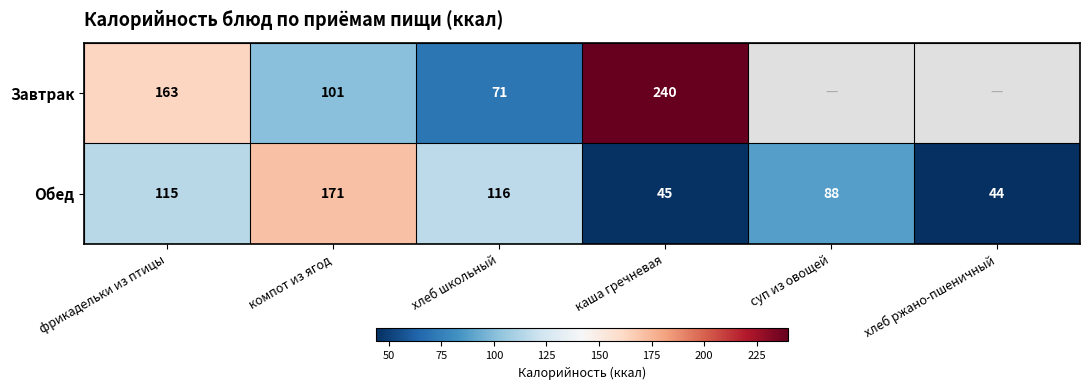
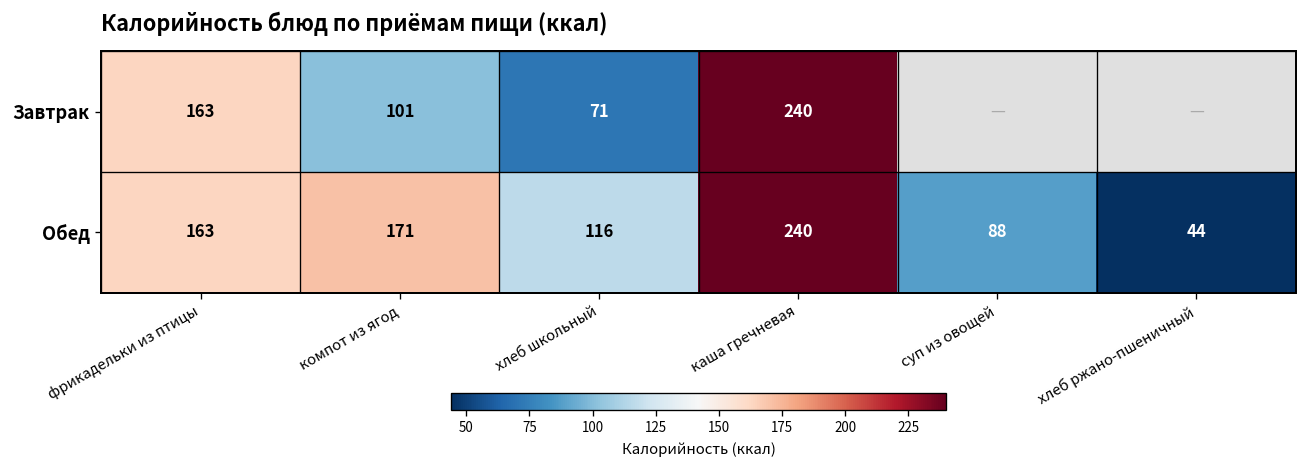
  {
    "Завтрак": {
      "фрикадельки из птицы": 163,
      "компот из ягод": 101,
      "хлеб школьный": 71,
      "каша гречневая": 240
    },
    "Обед": {
-     "фрикадельки из птицы": 115,
+     "фрикадельки из птицы": 163,
      "компот из ягод": 171,
      "хлеб школьный": 116,
-     "каша гречневая": 45,
+     "каша гречневая": 240,
      "суп из овощей": 88,
      "хлеб ржано-пшеничный": 44
    }
  }
